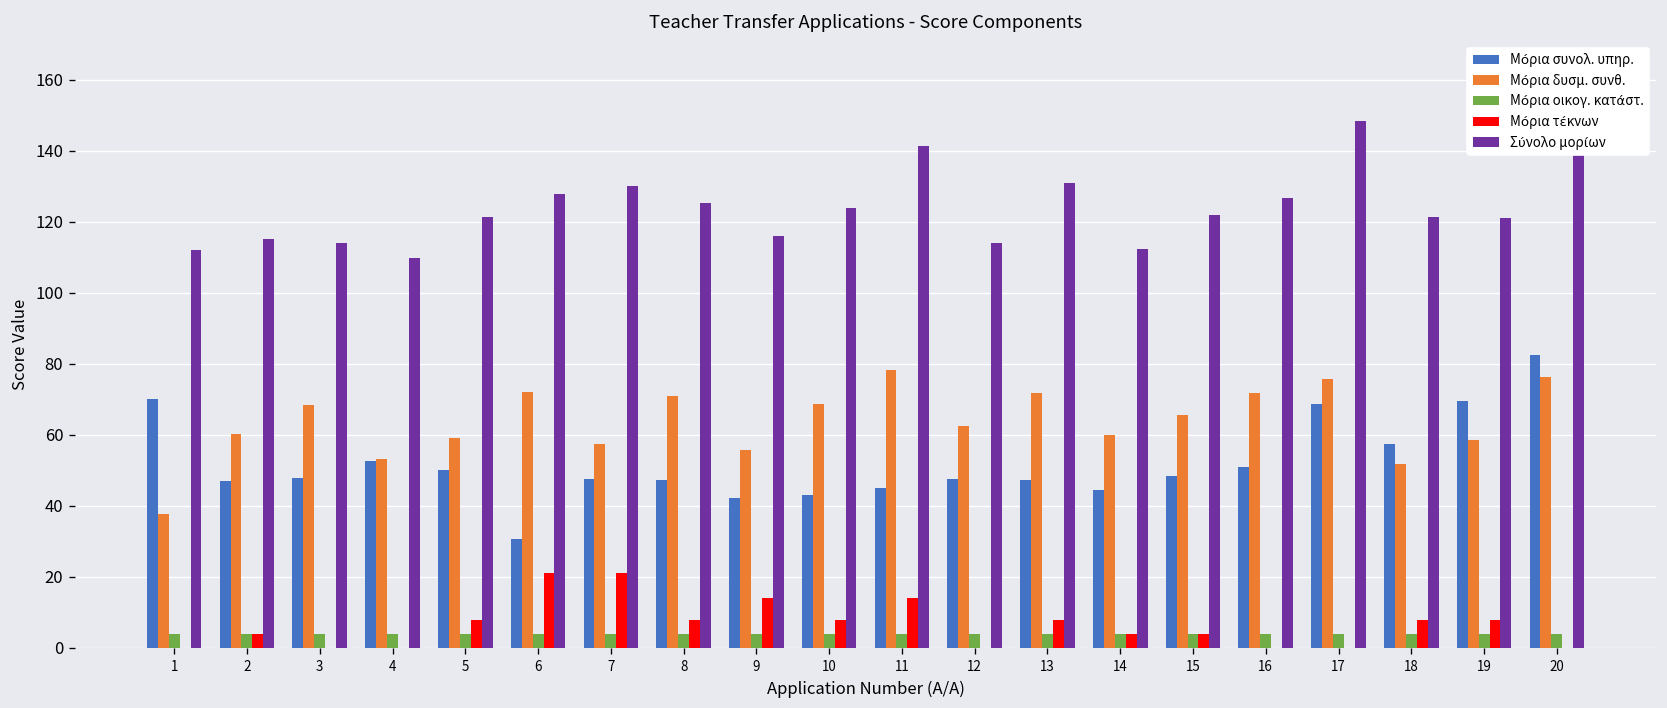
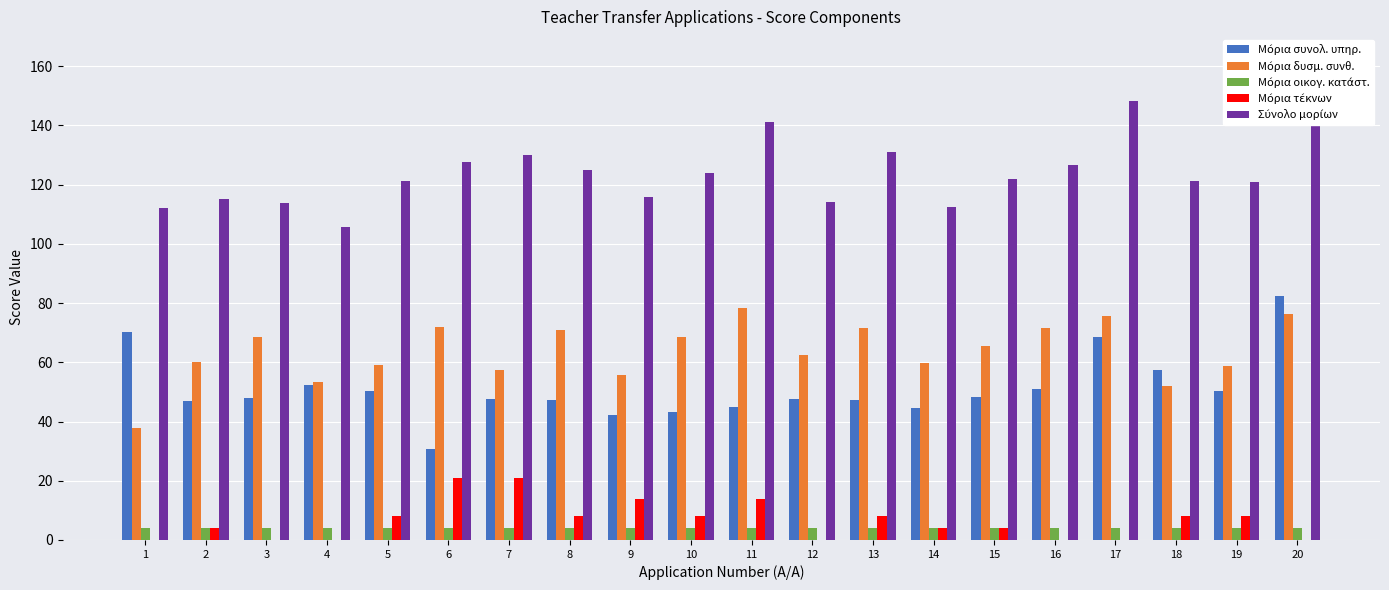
  {
    "Μόρια συνολ. υπηρ.": {
      "1": 70,
      "2": 47,
      "3": 48,
      "4": 53,
      "5": 50,
      "6": 31,
      "7": 48,
      "8": 47,
      "9": 42,
      "10": 43,
      "11": 45,
      "12": 48,
      "13": 47,
      "14": 45,
      "15": 48,
      "16": 51,
      "17": 69,
      "18": 58,
-     "19": 70,
+     "19": 50,
      "20": 83
    },
    "Μόρια δυσμ. συνθ.": {
      "1": 38,
      "2": 60,
      "3": 68,
      "4": 53,
      "5": 59,
      "6": 72,
      "7": 57,
      "8": 71,
      "9": 56,
      "10": 69,
      "11": 78,
      "12": 62,
      "13": 72,
      "14": 60,
      "15": 66,
      "16": 72,
      "17": 76,
      "18": 52,
      "19": 59,
      "20": 76
    },
    "Μόρια οικογ. κατάστ.": {
      "1": 4,
      "2": 4,
      "3": 4,
      "4": 4,
      "5": 4,
      "6": 4,
      "7": 4,
      "8": 4,
      "9": 4,
      "10": 4,
      "11": 4,
      "12": 4,
      "13": 4,
      "14": 4,
      "15": 4,
      "16": 4,
      "17": 4,
      "18": 4,
      "19": 4,
      "20": 4
    },
    "Μόρια τέκνων": {
      "1": 0,
      "2": 4,
      "3": 0,
      "4": 0,
      "5": 8,
      "6": 21,
      "7": 21,
      "8": 8,
      "9": 14,
      "10": 8,
      "11": 14,
      "12": 0,
      "13": 8,
      "14": 4,
      "15": 4,
      "16": 0,
      "17": 0,
      "18": 8,
      "19": 8,
      "20": 0
    },
    "Σύνολο μορίων": {
      "1": 112,
      "2": 115,
      "3": 114,
-     "4": 110,
+     "4": 106,
      "5": 121,
      "6": 128,
      "7": 130,
      "8": 125,
      "9": 116,
      "10": 124,
      "11": 141,
      "12": 114,
      "13": 131,
      "14": 112,
      "15": 122,
      "16": 127,
      "17": 148,
      "18": 121,
      "19": 121
    }
  }
